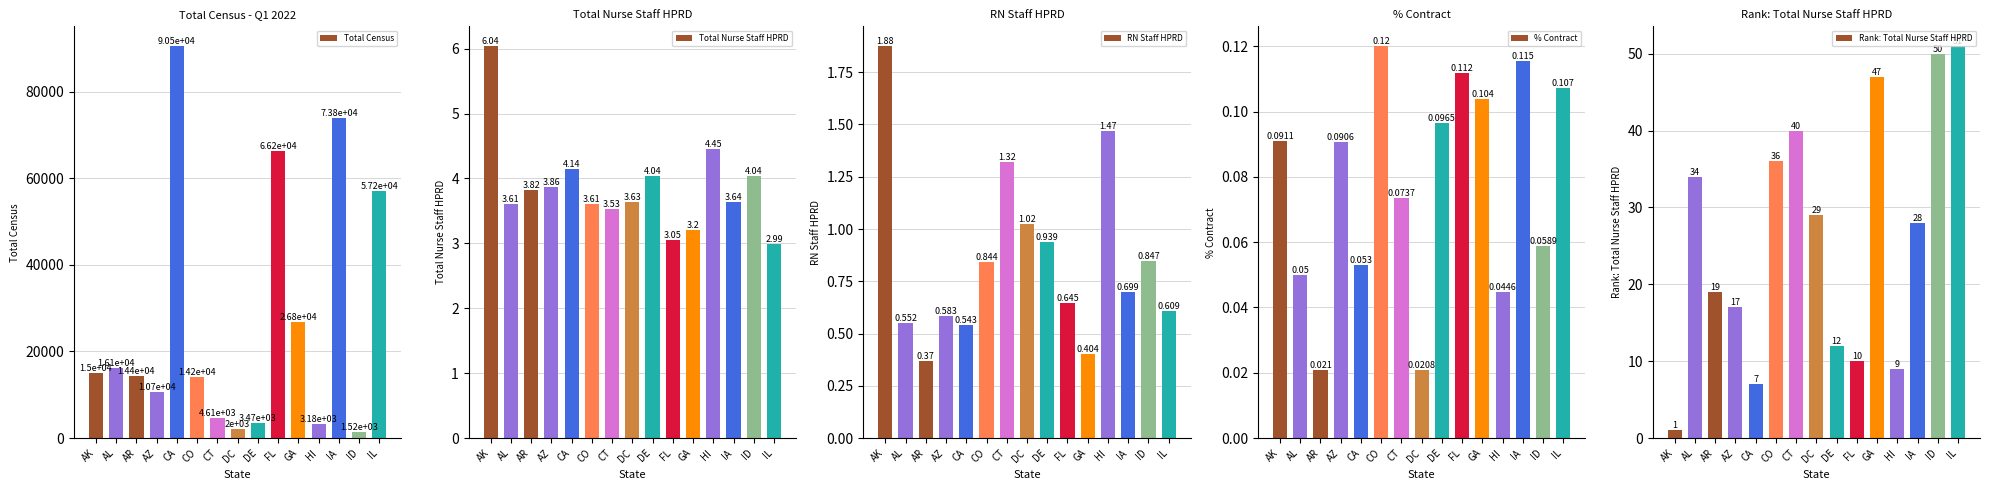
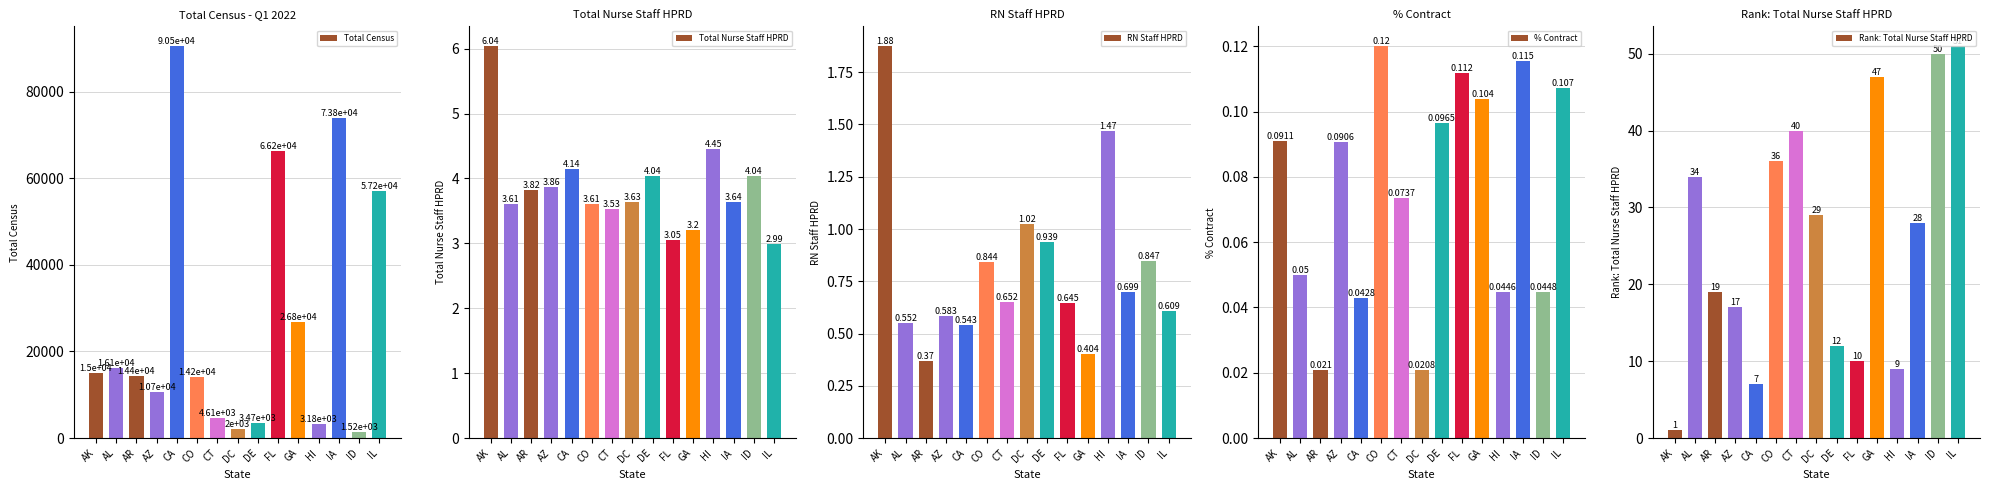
  {
    "Total Nurse Staff HPRD": {
      "AK": 6.04,
      "AL": 3.61,
      "AR": 3.82,
      "AZ": 3.86,
      "CA": 4.14,
      "CO": 3.61,
      "CT": 3.53,
      "DC": 3.63,
      "DE": 4.04,
      "FL": 3.05,
      "GA": 3.2,
      "HI": 4.45,
      "IA": 3.64,
      "ID": 4.04,
      "IL": 2.99
    },
    "RN Staff HPRD": {
      "AK": 1.88,
      "AL": 0.552,
      "AR": 0.37,
      "AZ": 0.583,
      "CA": 0.543,
      "CO": 0.844,
-     "CT": 1.32,
+     "CT": 0.652,
      "DC": 1.02,
      "DE": 0.939,
      "FL": 0.645,
      "GA": 0.404,
      "HI": 1.47,
      "IA": 0.699,
      "ID": 0.847,
      "IL": 0.609
    },
    "% Contract": {
      "AK": 0.0911,
      "AL": 0.05,
      "AR": 0.021,
      "AZ": 0.0906,
-     "CA": 0.053,
+     "CA": 0.0428,
      "CO": 0.12,
      "CT": 0.0737,
      "DC": 0.0208,
      "DE": 0.0965,
      "FL": 0.112,
      "GA": 0.104,
      "HI": 0.0446,
      "IA": 0.115,
-     "ID": 0.0589,
+     "ID": 0.0448,
      "IL": 0.107
    },
    "Rank: Total Nurse Staff HPRD": {
      "AK": 1,
      "AL": 34,
      "AR": 19,
      "AZ": 17,
      "CA": 7,
      "CO": 36,
      "CT": 40,
      "DC": 29,
      "DE": 12,
      "FL": 10,
      "GA": 47,
      "HI": 9,
      "IA": 28
    }
  }
